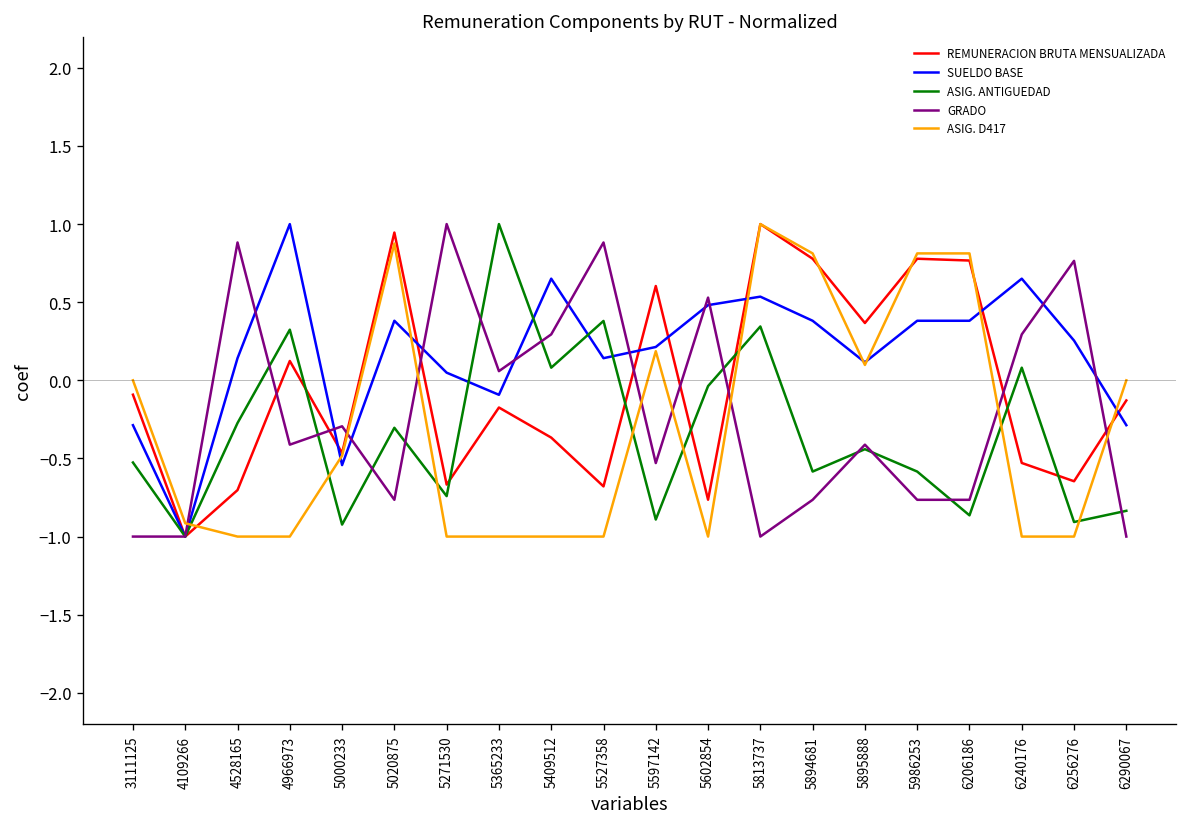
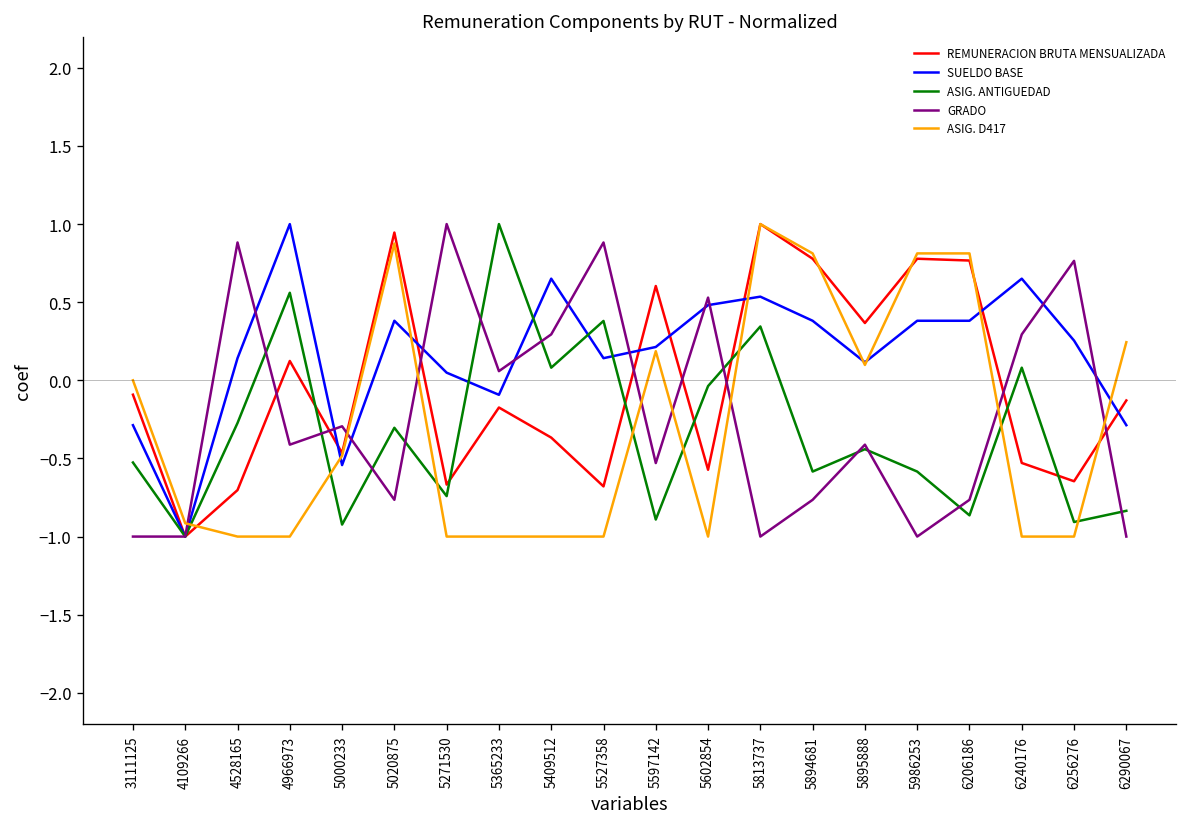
  {
    "REMUNERACION BRUTA MENSUALIZADA": {
      "3111125": -0.09,
      "4528165": -0.70,
      "4966973": 0.12,
      "5020875": 0.95,
      "5271530": -0.67,
      "5365233": -0.17,
      "5409512": -0.37,
      "5527358": -0.68,
      "5597142": 0.60,
-     "5602854": -0.76,
+     "5602854": -0.57,
      "5894681": 0.78,
      "5895888": 0.37,
      "5986253": 0.78,
      "6206186": 0.77,
      "6240176": -0.53,
      "6256276": -0.65,
      "6290067": -0.13
    },
    "SUELDO BASE": {
      "3111125": -0.29,
      "4528165": 0.14,
      "4966973": 1.00,
      "5000233": -0.54,
      "5020875": 0.38,
      "5271530": 0.05,
      "5365233": -0.09,
      "5409512": 0.65,
      "5527358": 0.14,
      "5597142": 0.21,
      "5602854": 0.48,
      "5813737": 0.54,
      "5894681": 0.38,
      "5986253": 0.38,
      "6206186": 0.38,
      "6240176": 0.65,
      "6256276": 0.25,
      "6290067": -0.29
    },
    "ASIG. ANTIGUEDAD": {
      "3111125": -0.53,
      "4528165": -0.27,
-     "4966973": 0.32,
+     "4966973": 0.56,
      "5000233": -0.92,
      "5020875": -0.30,
      "5271530": -0.74,
      "5365233": 1.00,
      "5409512": 0.08,
      "5527358": 0.38,
      "5597142": -0.89,
      "5602854": -0.04,
      "5813737": 0.34,
      "5894681": -0.58,
      "5895888": -0.44,
      "5986253": -0.58,
      "6206186": -0.86,
      "6240176": 0.08,
      "6256276": -0.91,
      "6290067": -0.84
    },
    "GRADO": {
      "3111125": -1.00,
      "4528165": 0.88,
      "4966973": -0.41,
      "5000233": -0.29,
      "5020875": -0.76,
      "5271530": 1.00,
      "5365233": 0.06,
      "5409512": 0.29,
      "5527358": 0.88,
      "5597142": -0.53,
      "5602854": 0.53,
      "5813737": -1.00,
      "5894681": -0.76,
      "5895888": -0.41,
-     "5986253": -0.76,
+     "5986253": -1.00,
      "6206186": -0.76,
      "6240176": 0.29,
      "6256276": 0.76,
      "6290067": -1.00
    },
    "ASIG. D417": {
      "3111125": 0.00,
      "4109266": -0.91,
      "4528165": -1.00,
      "4966973": -1.00,
      "5020875": 0.88,
      "5271530": -1.00,
      "5365233": -1.00,
      "5409512": -1.00,
      "5527358": -1.00,
      "5597142": 0.19,
      "5602854": -1.00,
      "5894681": 0.81,
      "5986253": 0.81,
      "6206186": 0.81,
      "6240176": -1.00,
      "6256276": -1.00,
-     "6290067": 0.00
+     "6290067": 0.24
    }
  }
